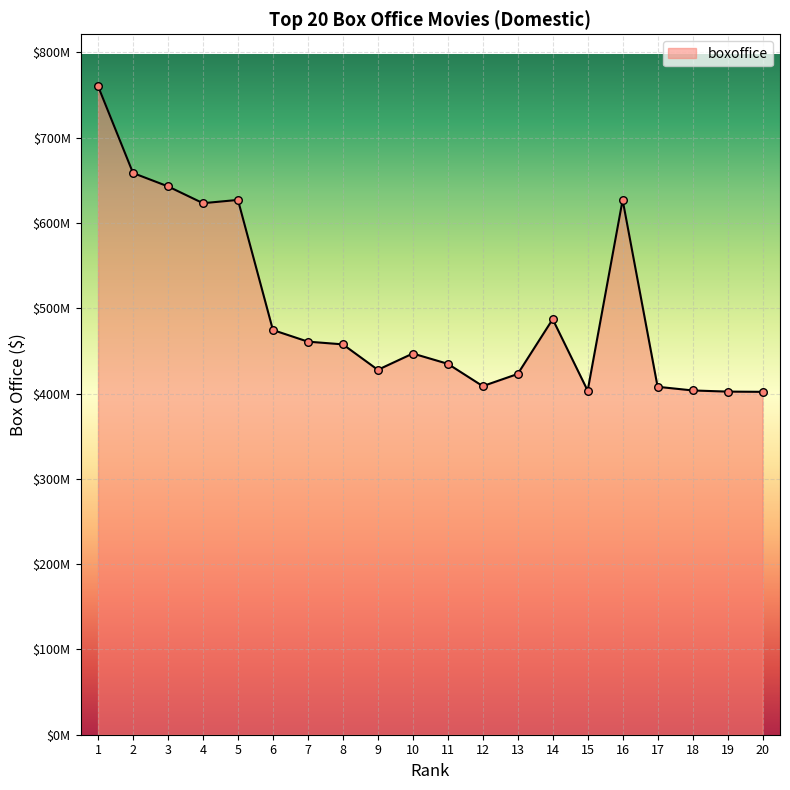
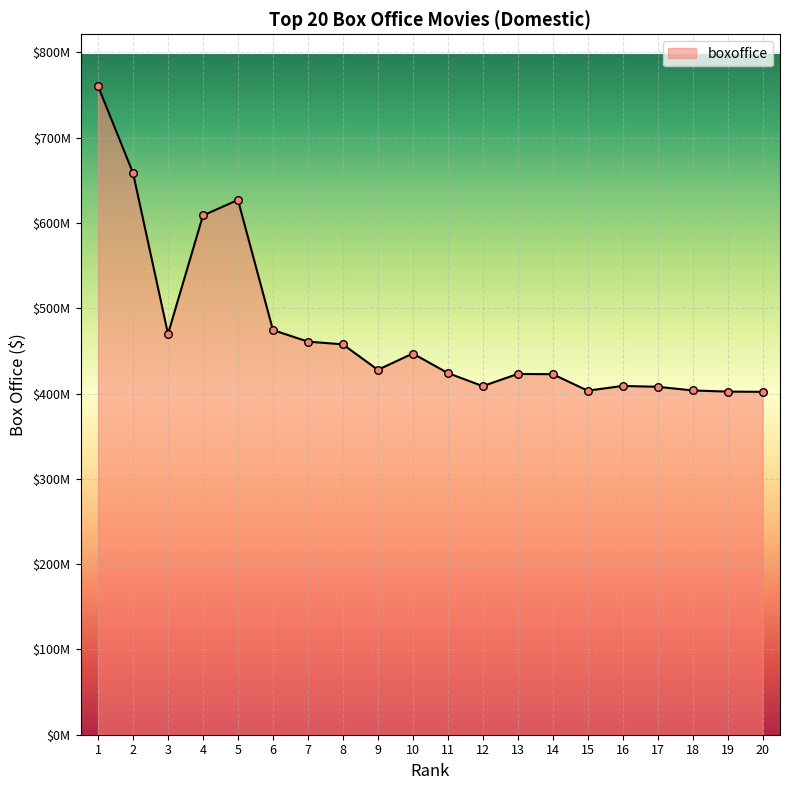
  {
    "1": "$760000000",
    "2": "$660000000",
-   "3": "$640000000",
-   "4": "$620000000",
+   "3": "$470000000",
+   "4": "$610000000",
    "5": "$630000000",
    "6": "$470000000",
    "7": "$460000000",
    "8": "$460000000",
    "9": "$430000000",
    "10": "$450000000",
-   "11": "$430000000",
+   "11": "$420000000",
    "12": "$410000000",
    "13": "$420000000",
-   "14": "$490000000",
+   "14": "$420000000",
    "15": "$400000000",
-   "16": "$630000000",
+   "16": "$410000000",
    "17": "$410000000",
    "18": "$400000000",
    "19": "$400000000",
    "20": "$400000000"
  }
